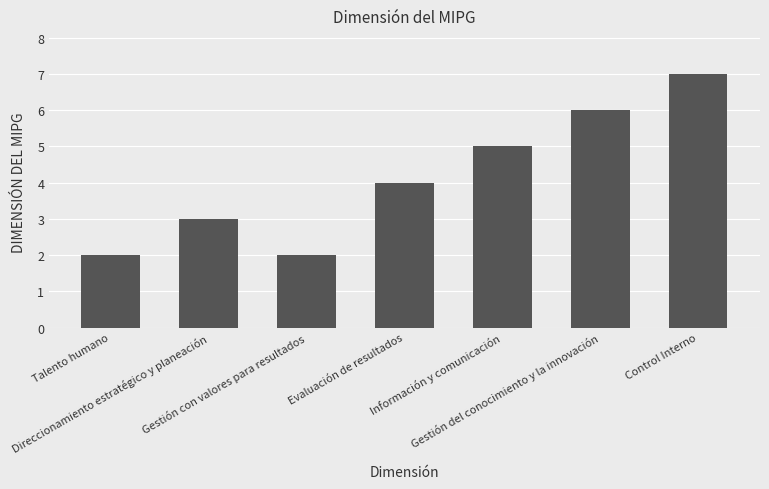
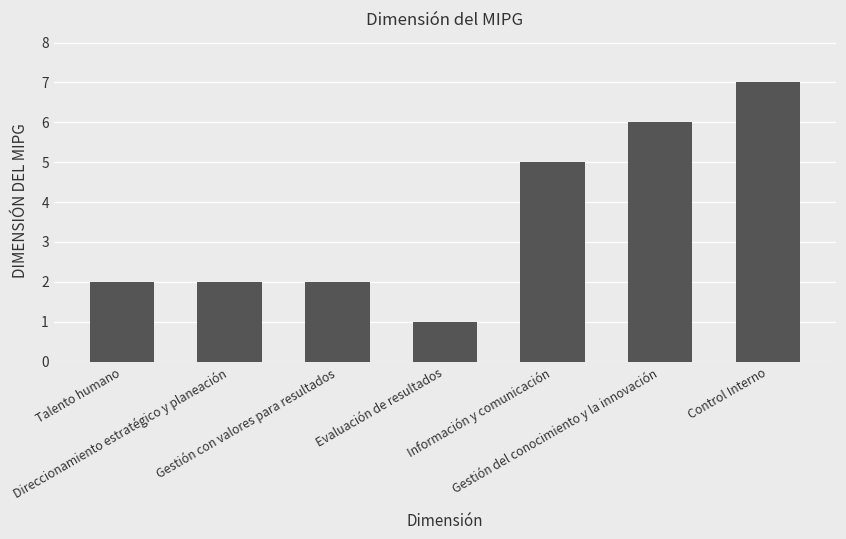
  {
    "Talento humano": 2,
-   "Direccionamiento estratégico y planeación": 3,
+   "Direccionamiento estratégico y planeación": 2,
    "Gestión con valores para resultados": 2,
-   "Evaluación de resultados": 4,
+   "Evaluación de resultados": 1,
    "Información y comunicación": 5,
    "Gestión del conocimiento y la innovación": 6,
    "Control Interno": 7
  }
